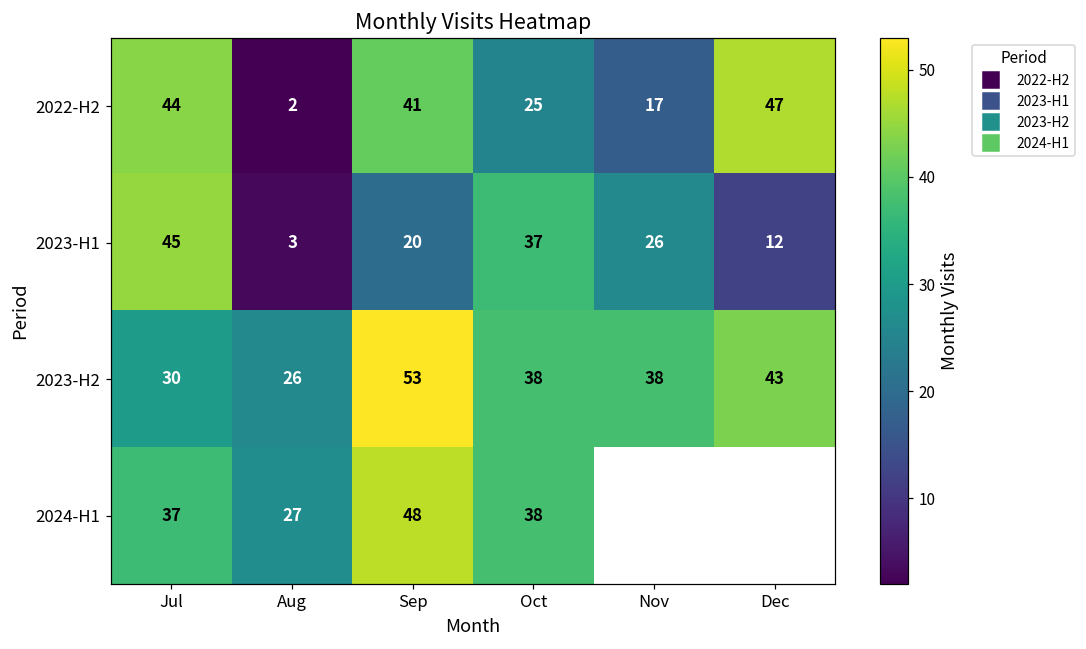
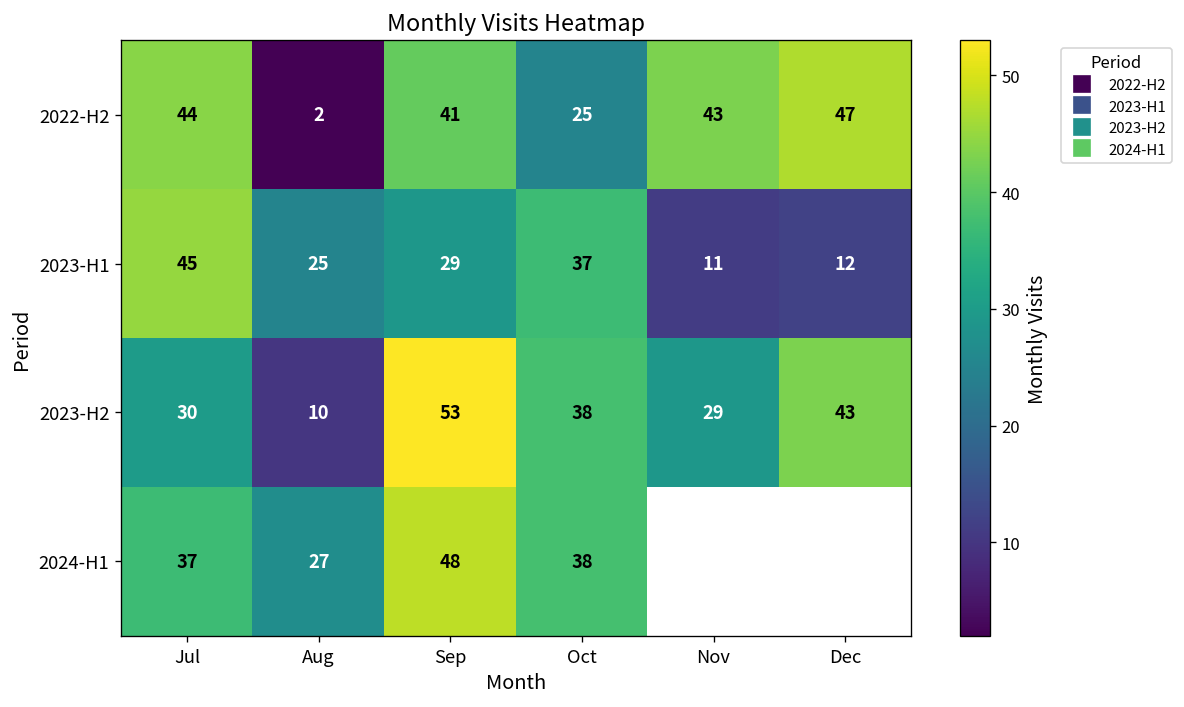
  {
    "2022-H2": {
      "Jul": 44,
      "Aug": 2,
      "Sep": 41,
      "Oct": 25,
-     "Nov": 17,
+     "Nov": 43,
      "Dec": 47
    },
    "2023-H1": {
      "Jul": 45,
-     "Aug": 3,
-     "Sep": 20,
+     "Aug": 25,
+     "Sep": 29,
      "Oct": 37,
-     "Nov": 26,
+     "Nov": 11,
      "Dec": 12
    },
    "2023-H2": {
      "Jul": 30,
-     "Aug": 26,
+     "Aug": 10,
      "Sep": 53,
      "Oct": 38,
-     "Nov": 38,
+     "Nov": 29,
      "Dec": 43
    },
    "2024-H1": {
      "Jul": 37,
      "Aug": 27,
      "Sep": 48,
      "Oct": 38
    }
  }
